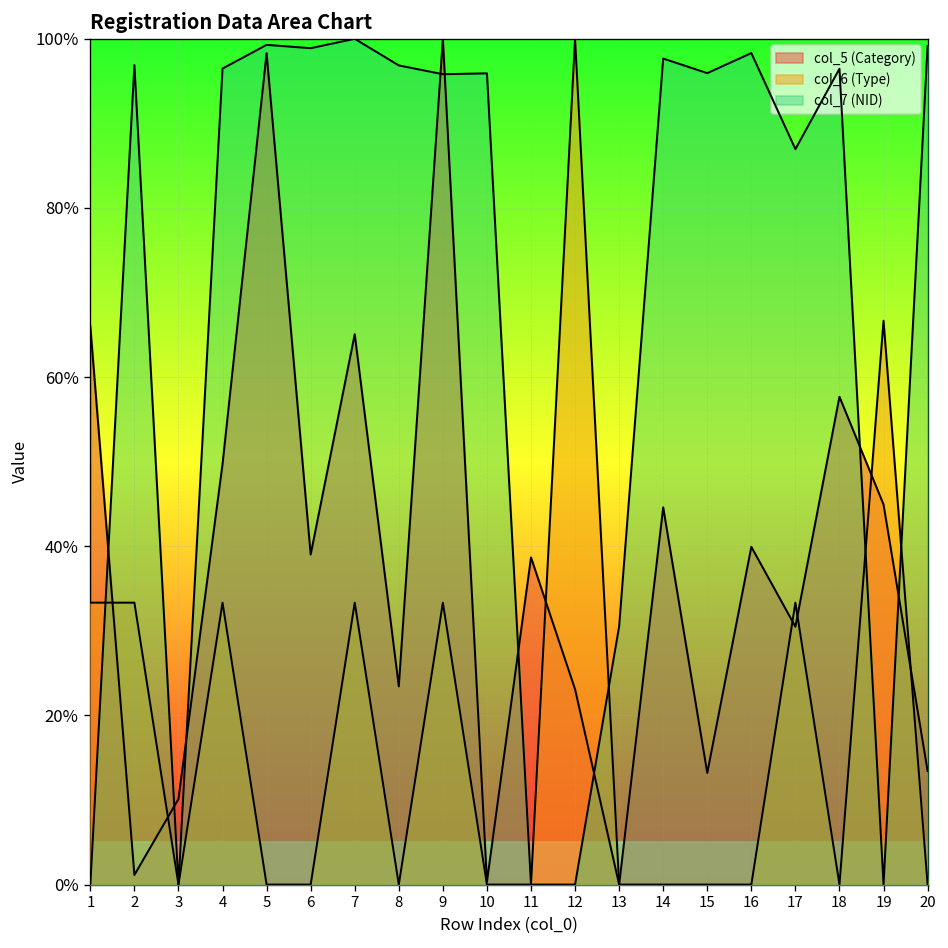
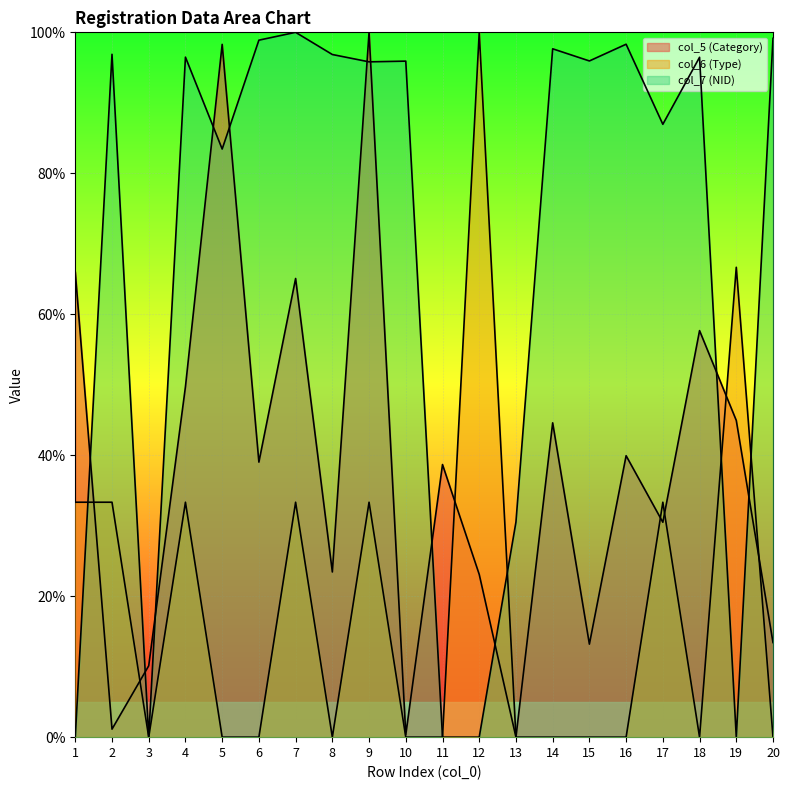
  {
    "col_5 (Category)": {
      "1": "66%",
      "3": "10%",
      "4": "50%",
      "5": "98%",
      "6": "39%",
      "7": "65%",
      "8": "23%",
      "9": "100%",
      "11": "39%",
      "12": "23%",
      "14": "45%",
      "15": "13%",
      "16": "40%",
      "17": "30%",
      "18": "58%",
      "19": "45%",
      "20": "13%"
    },
    "col_6 (Type)": {
      "1": "33%",
      "2": "33%",
      "4": "33%",
      "7": "33%",
      "9": "33%",
      "12": "100%",
      "17": "33%",
      "19": "67%"
    },
    "col_7 (NID)": {
      "2": "97%",
      "4": "96%",
-     "5": "99%",
+     "5": "83%",
      "6": "99%",
      "7": "100%",
      "8": "97%",
      "9": "96%",
      "10": "96%",
      "13": "31%",
      "14": "98%",
      "15": "96%",
      "16": "98%",
      "17": "87%",
      "20": "99%"
    }
  }
